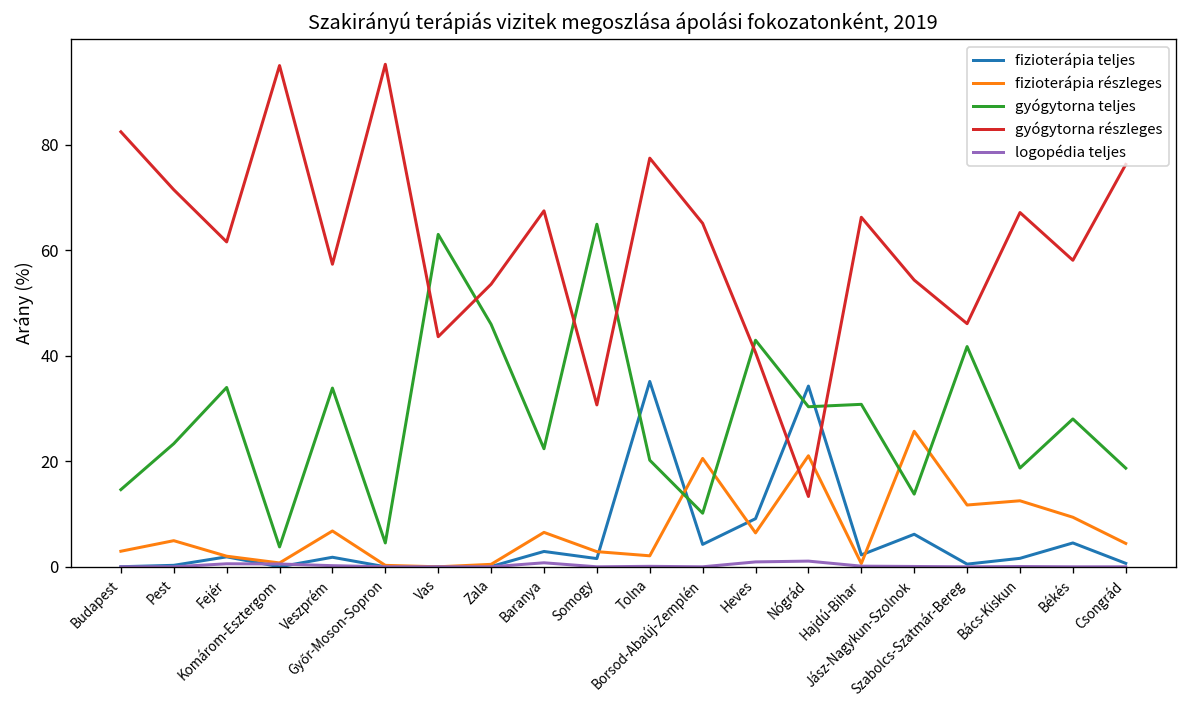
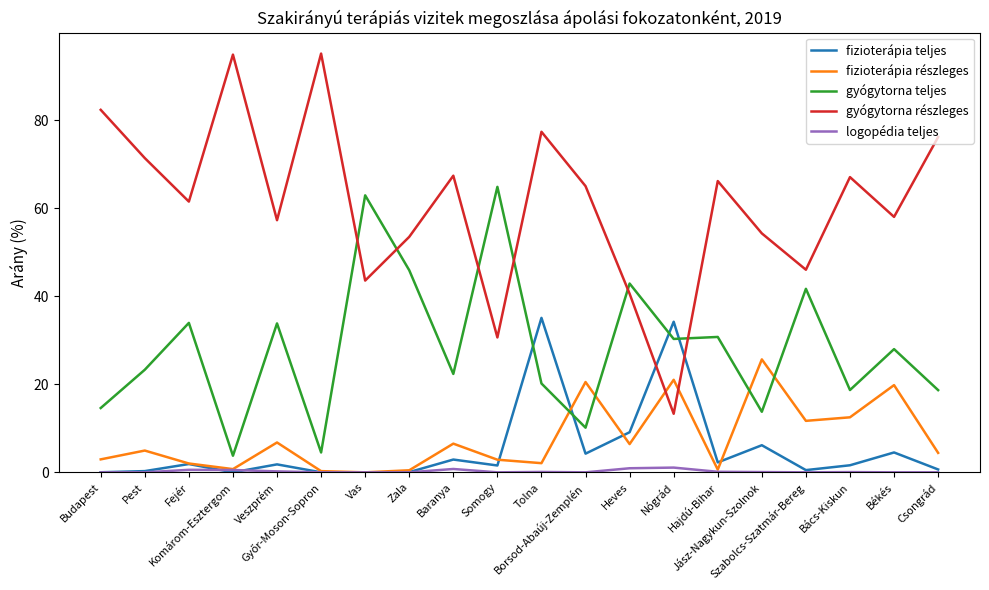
  {
    "fizioterápia teljes": {
      "Veszprém": 2,
      "Baranya": 3,
      "Somogy": 2,
      "Tolna": 35,
      "Borsod-Abaúj-Zemplén": 4,
      "Heves": 9,
      "Nógrád": 34,
      "Hajdú-Bihar": 2,
      "Jász-Nagykun-Szolnok": 6,
      "Bács-Kiskun": 2,
      "Békés": 5,
      "Csongrád": 1
    },
    "fizioterápia részleges": {
      "Budapest": 3,
      "Pest": 5,
      "Veszprém": 7,
      "Baranya": 7,
      "Somogy": 3,
      "Tolna": 2,
      "Borsod-Abaúj-Zemplén": 21,
      "Heves": 6,
      "Nógrád": 21,
      "Jász-Nagykun-Szolnok": 26,
      "Szabolcs-Szatmár-Bereg": 12,
      "Bács-Kiskun": 13,
-     "Békés": 9,
+     "Békés": 20,
      "Csongrád": 4
    },
    "gyógytorna teljes": {
      "Budapest": 15,
      "Pest": 23,
      "Fejér": 34,
      "Komárom-Esztergom": 4,
      "Veszprém": 34,
      "Győr-Moson-Sopron": 5,
      "Vas": 63,
      "Zala": 46,
      "Baranya": 22,
      "Somogy": 65,
      "Tolna": 20,
      "Borsod-Abaúj-Zemplén": 10,
      "Heves": 43,
      "Nógrád": 30,
      "Hajdú-Bihar": 31,
      "Jász-Nagykun-Szolnok": 14,
      "Szabolcs-Szatmár-Bereg": 42,
      "Bács-Kiskun": 19,
      "Békés": 28,
      "Csongrád": 19
    },
    "gyógytorna részleges": {
      "Budapest": 82,
      "Pest": 71,
      "Fejér": 62,
      "Komárom-Esztergom": 95,
      "Veszprém": 57,
      "Győr-Moson-Sopron": 95,
      "Vas": 44,
      "Zala": 54,
      "Baranya": 67,
      "Somogy": 31,
      "Tolna": 77,
      "Borsod-Abaúj-Zemplén": 65,
      "Heves": 41,
      "Nógrád": 13,
      "Hajdú-Bihar": 66,
      "Jász-Nagykun-Szolnok": 54,
      "Szabolcs-Szatmár-Bereg": 46,
      "Bács-Kiskun": 67,
      "Békés": 58
    },
    "logopédia teljes": {
      "Fejér": 1,
      "Veszprém": 0,
      "Baranya": 1,
      "Somogy": 0,
      "Tolna": 0,
      "Borsod-Abaúj-Zemplén": 0,
      "Heves": 1,
      "Nógrád": 1,
      "Jász-Nagykun-Szolnok": 0,
      "Bács-Kiskun": 0,
      "Békés": 0,
      "Csongrád": 0
    }
  }
